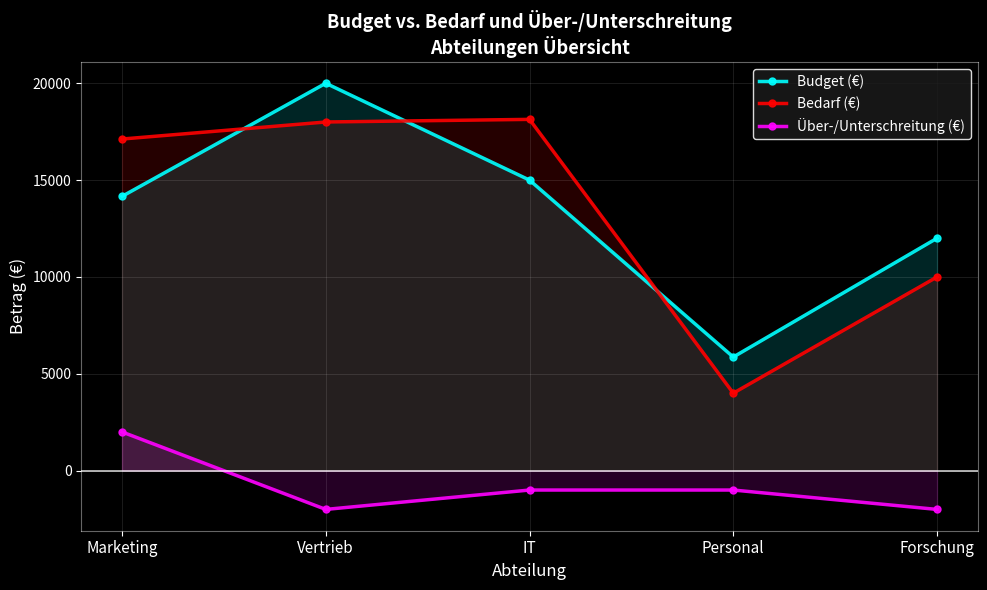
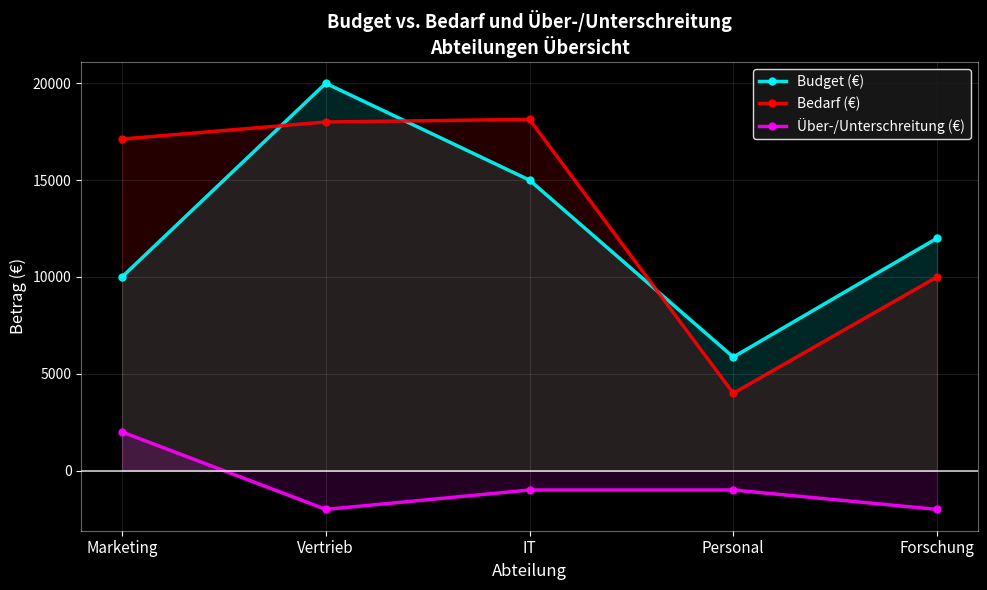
  {
    "Budget (€)": {
-     "Marketing": 14200,
+     "Marketing": 10000,
      "Vertrieb": 20000,
      "IT": 15000,
      "Personal": 5900,
      "Forschung": 12000
    },
    "Bedarf (€)": {
      "Marketing": 17100,
      "Vertrieb": 18000,
      "IT": 18100,
      "Personal": 4000,
      "Forschung": 10000
    }
  }
